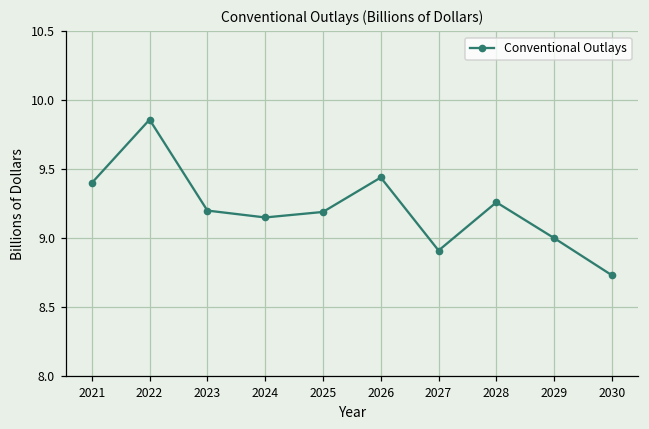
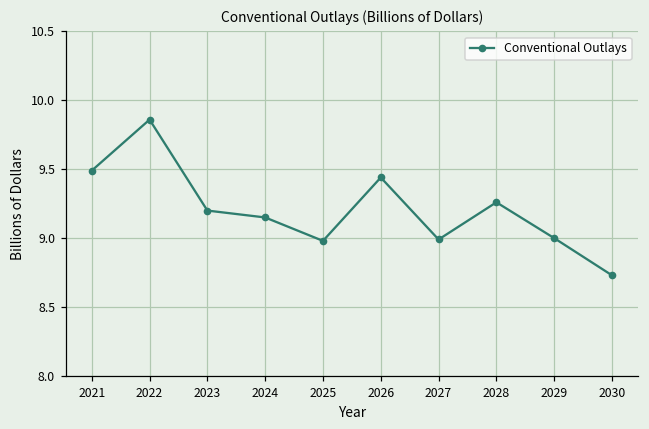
  {
-   "2021": 9.40,
+   "2021": 9.49,
    "2022": 9.86,
    "2023": 9.20,
    "2024": 9.15,
-   "2025": 9.19,
+   "2025": 8.98,
    "2026": 9.44,
-   "2027": 8.91,
+   "2027": 8.99,
    "2028": 9.26,
    "2029": 9.00,
    "2030": 8.73
  }
